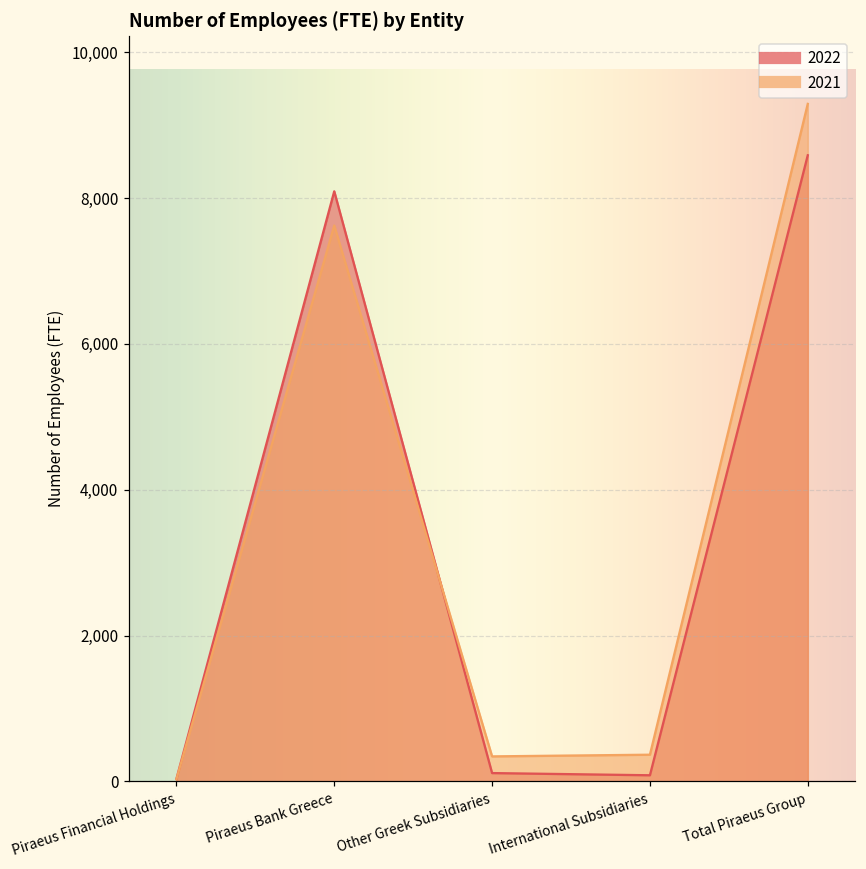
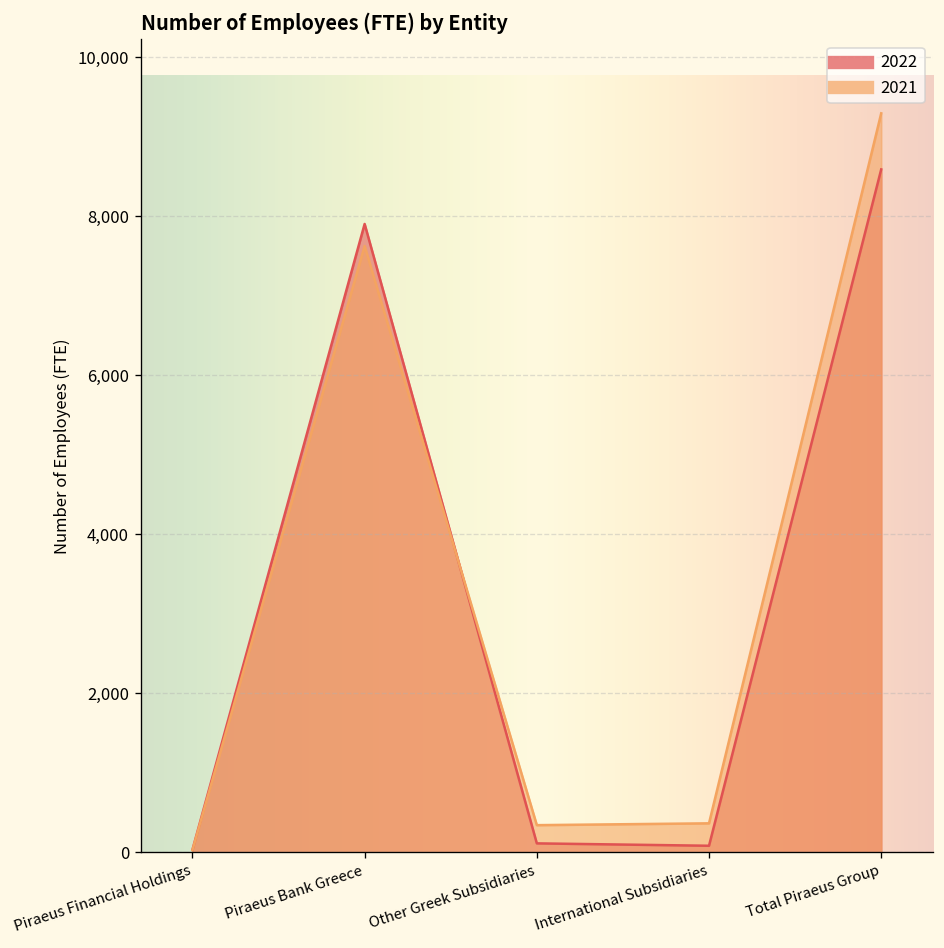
  {
    "2022": {
-     "Piraeus Bank Greece": "8,100",
+     "Piraeus Bank Greece": "7,900",
      "Other Greek Subsidiaries": "100",
      "International Subsidiaries": "100",
      "Total Piraeus Group": "8,600"
    },
    "2021": {
      "Piraeus Bank Greece": "7,600",
      "Other Greek Subsidiaries": "300",
      "International Subsidiaries": "400",
      "Total Piraeus Group": "9,300"
    }
  }
